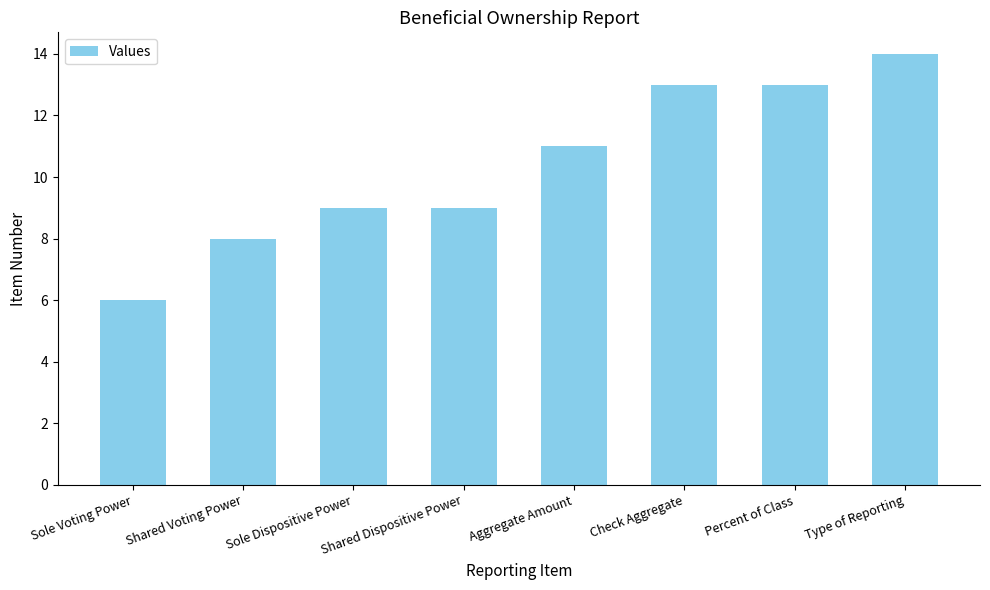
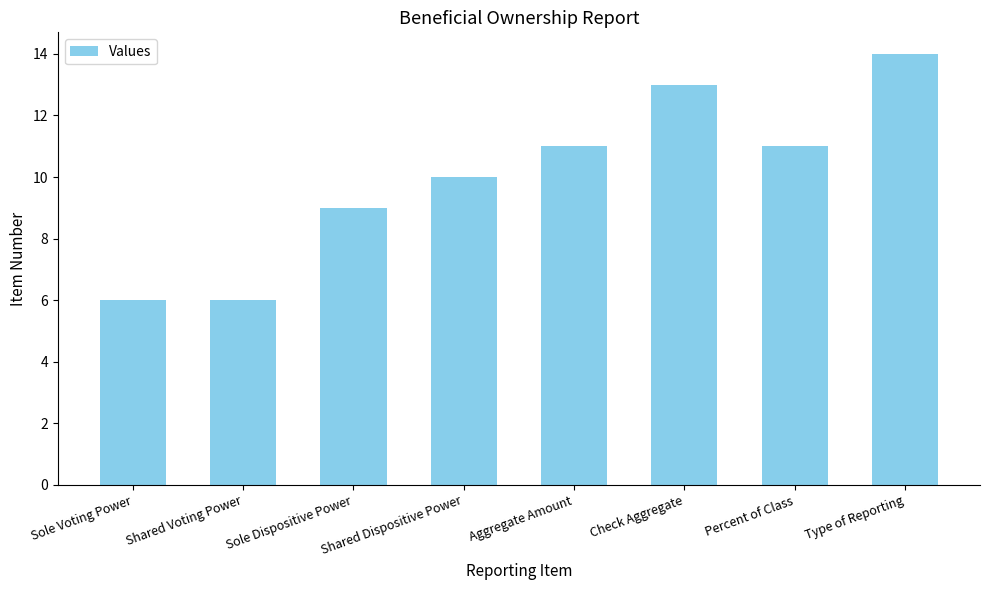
  {
    "Sole Voting Power": 6,
-   "Shared Voting Power": 8,
+   "Shared Voting Power": 6,
    "Sole Dispositive Power": 9,
-   "Shared Dispositive Power": 9,
+   "Shared Dispositive Power": 10,
    "Aggregate Amount": 11,
    "Check Aggregate": 13,
-   "Percent of Class": 13,
+   "Percent of Class": 11,
    "Type of Reporting": 14
  }
